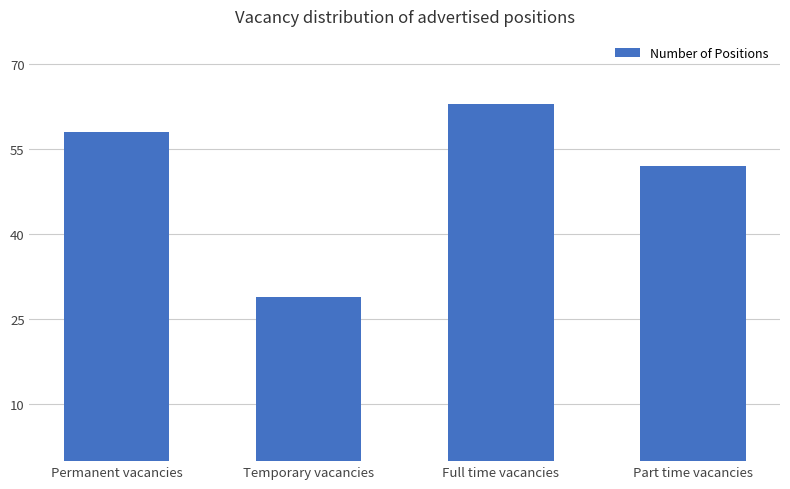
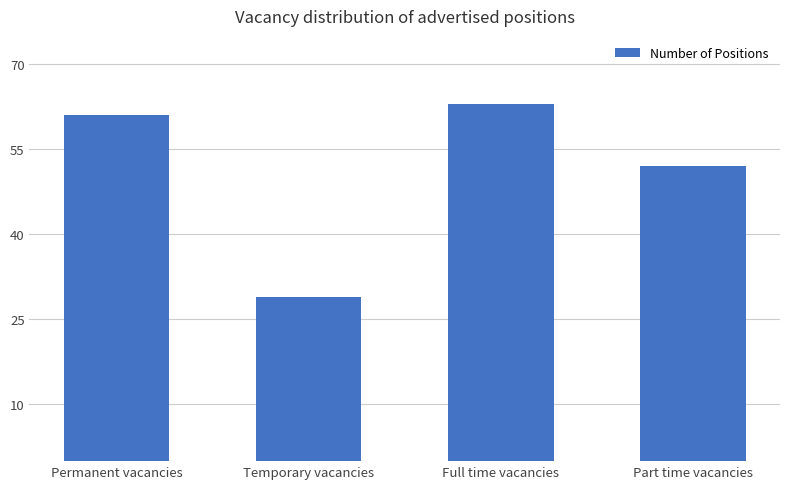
  {
-   "Permanent vacancies": 58,
+   "Permanent vacancies": 61,
    "Temporary vacancies": 29,
    "Full time vacancies": 63,
    "Part time vacancies": 52
  }
